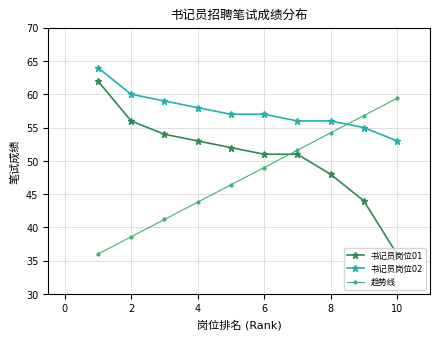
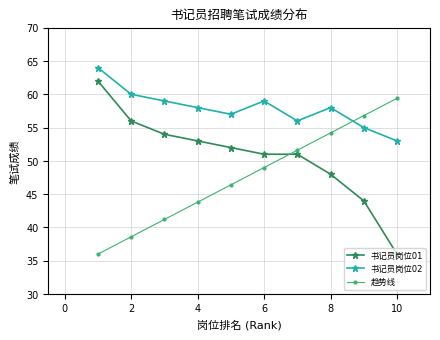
  {
    "书记员岗位02": {
      "2": 60,
      "4": 58,
-     "6": 57,
-     "8": 56,
+     "6": 59,
+     "8": 58,
      "10": 53
    }
  }
